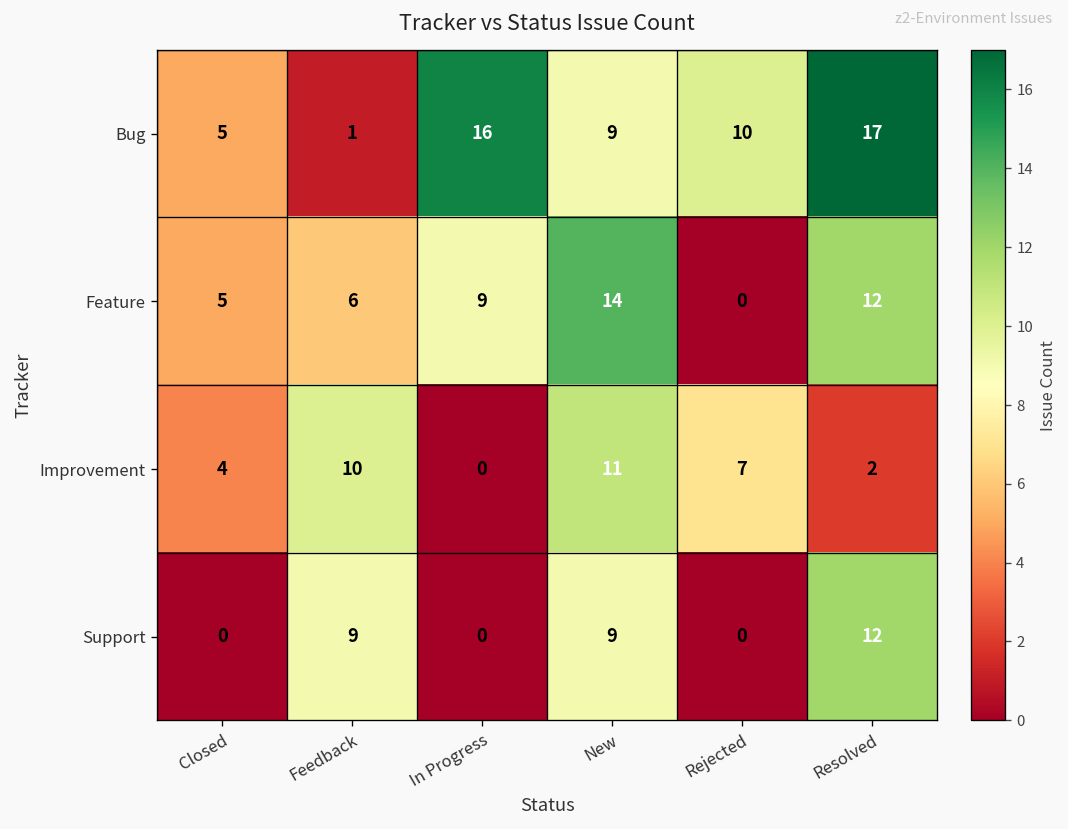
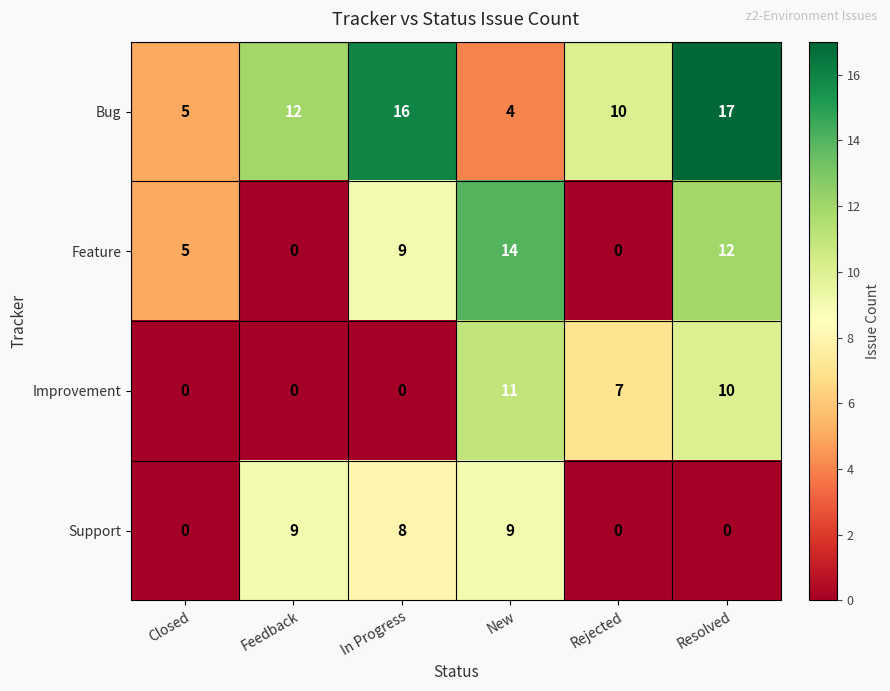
  {
    "Bug": {
      "Closed": 5,
-     "Feedback": 1,
+     "Feedback": 12,
      "In Progress": 16,
-     "New": 9,
+     "New": 4,
      "Rejected": 10,
      "Resolved": 17
    },
    "Feature": {
      "Closed": 5,
-     "Feedback": 6,
+     "Feedback": 0,
      "In Progress": 9,
      "New": 14,
      "Rejected": 0,
      "Resolved": 12
    },
    "Improvement": {
-     "Closed": 4,
-     "Feedback": 10,
+     "Closed": 0,
+     "Feedback": 0,
      "In Progress": 0,
      "New": 11,
      "Rejected": 7,
-     "Resolved": 2
+     "Resolved": 10
    },
    "Support": {
      "Closed": 0,
      "Feedback": 9,
-     "In Progress": 0,
+     "In Progress": 8,
      "New": 9,
      "Rejected": 0,
-     "Resolved": 12
+     "Resolved": 0
    }
  }
